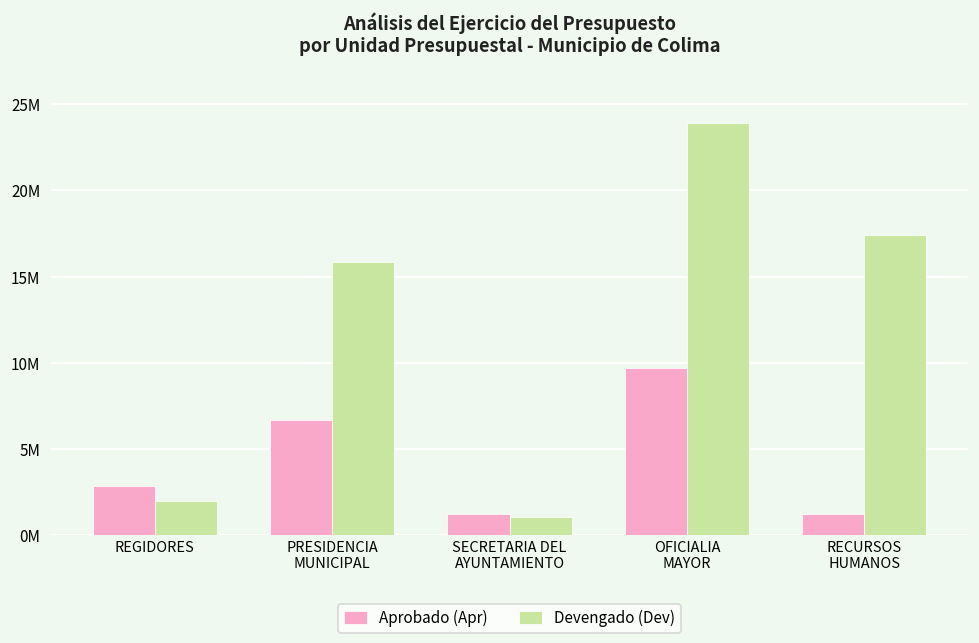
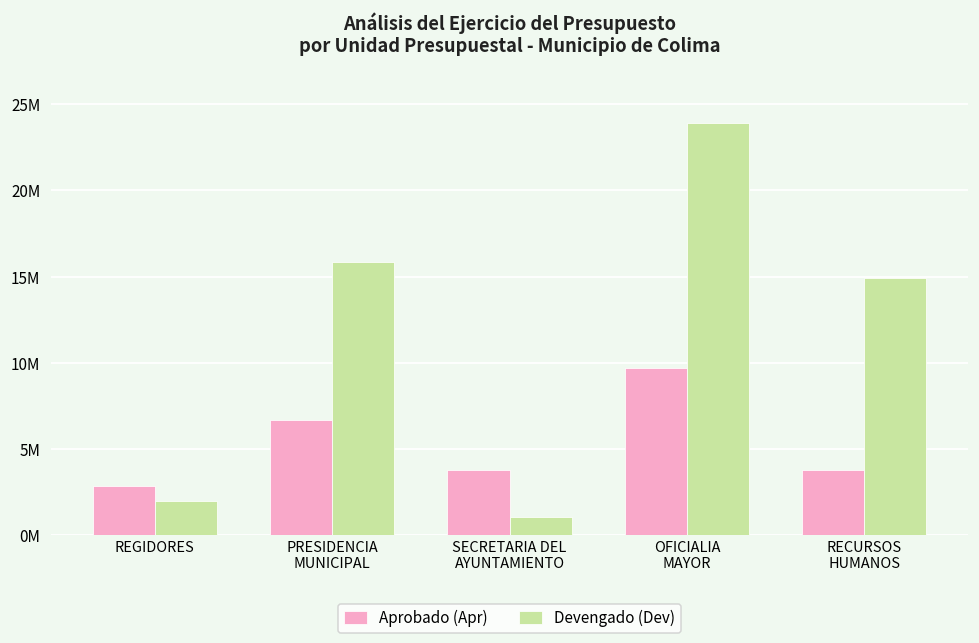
  {
    "Aprobado (Apr)": {
      "REGIDORES": 2800000,
      "PRESIDENCIA MUNICIPAL": 6700000,
-     "SECRETARIA DEL AYUNTAMIENTO": 1200000,
+     "SECRETARIA DEL AYUNTAMIENTO": 3800000,
      "OFICIALIA MAYOR": 9700000,
-     "RECURSOS HUMANOS": 1200000
+     "RECURSOS HUMANOS": 3800000
    },
    "Devengado (Dev)": {
      "REGIDORES": 2000000,
      "PRESIDENCIA MUNICIPAL": 15800000,
      "SECRETARIA DEL AYUNTAMIENTO": 1100000,
      "OFICIALIA MAYOR": 23900000,
-     "RECURSOS HUMANOS": 17400000
+     "RECURSOS HUMANOS": 14900000
    }
  }
